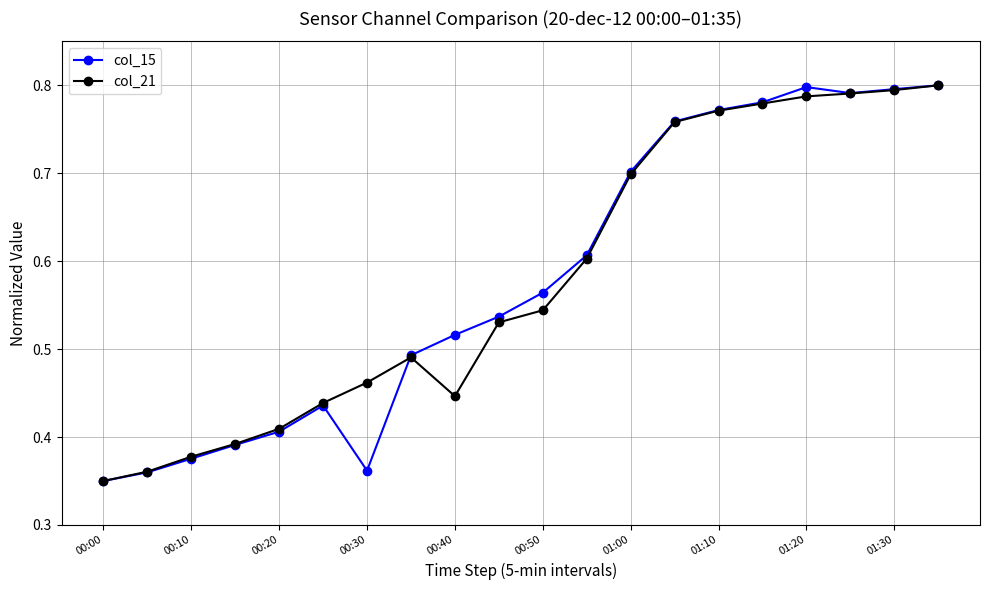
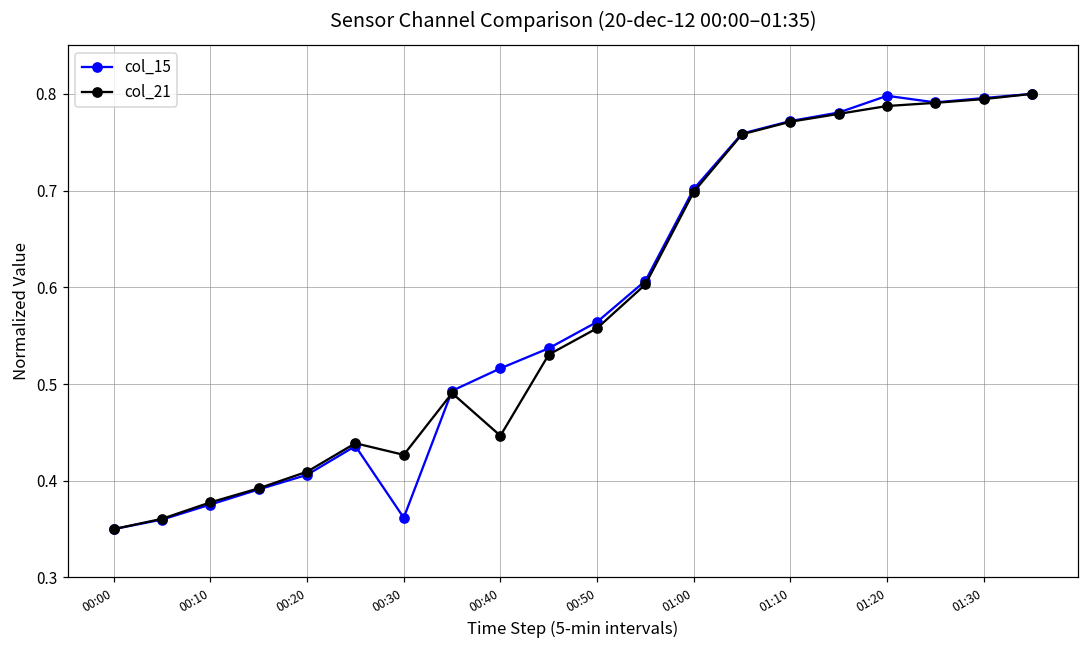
  {
    "col_15": {
      "00:20": 0.41,
      "00:30": 0.36,
      "00:40": 0.52,
      "00:50": 0.56,
      "01:00": 0.70,
      "01:20": 0.80
    },
    "col_21": {
      "00:20": 0.41,
-     "00:30": 0.46,
+     "00:30": 0.43,
      "00:40": 0.45,
-     "00:50": 0.54,
+     "00:50": 0.56,
      "01:00": 0.70,
      "01:20": 0.79
    }
  }
